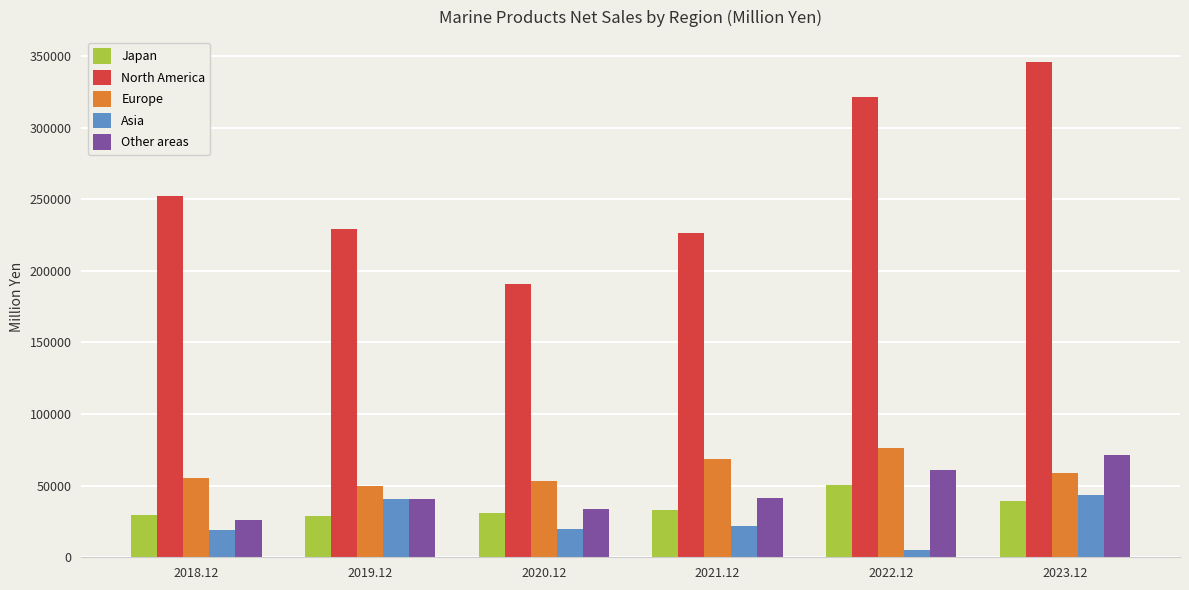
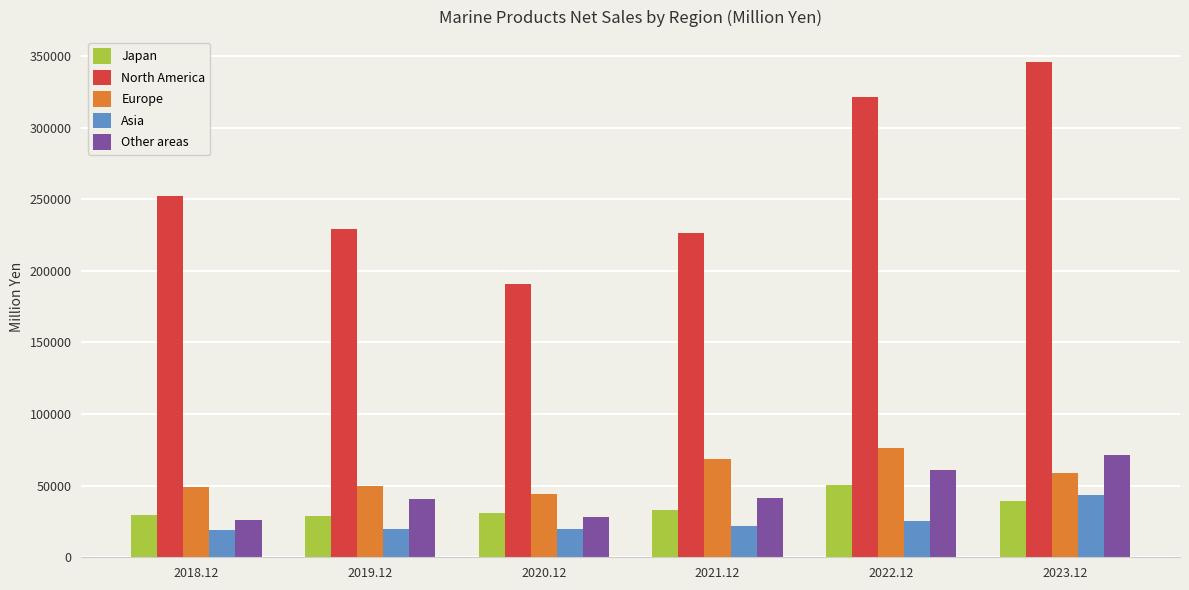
  {
    "Japan": {
      "2018.12": 30000,
      "2019.12": 29000,
      "2020.12": 31000,
      "2021.12": 33000,
      "2022.12": 51000,
      "2023.12": 39000
    },
    "North America": {
      "2018.12": 252000,
      "2019.12": 229000,
      "2020.12": 191000,
      "2021.12": 226000,
      "2022.12": 322000,
      "2023.12": 346000
    },
    "Europe": {
-     "2018.12": 55000,
+     "2018.12": 49000,
      "2019.12": 50000,
-     "2020.12": 53000,
+     "2020.12": 44000,
      "2021.12": 69000,
      "2022.12": 76000,
      "2023.12": 59000
    },
    "Asia": {
      "2018.12": 19000,
-     "2019.12": 41000,
+     "2019.12": 20000,
      "2020.12": 20000,
      "2021.12": 22000,
-     "2022.12": 5000,
+     "2022.12": 25000,
      "2023.12": 44000
    },
    "Other areas": {
      "2018.12": 26000,
      "2019.12": 41000,
-     "2020.12": 34000,
+     "2020.12": 28000,
      "2021.12": 41000,
      "2022.12": 61000,
      "2023.12": 71000
    }
  }
